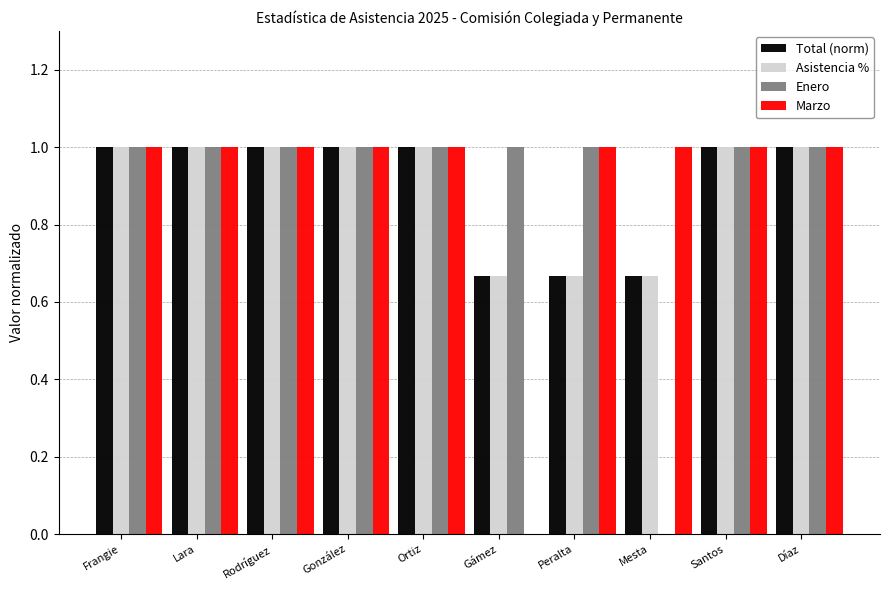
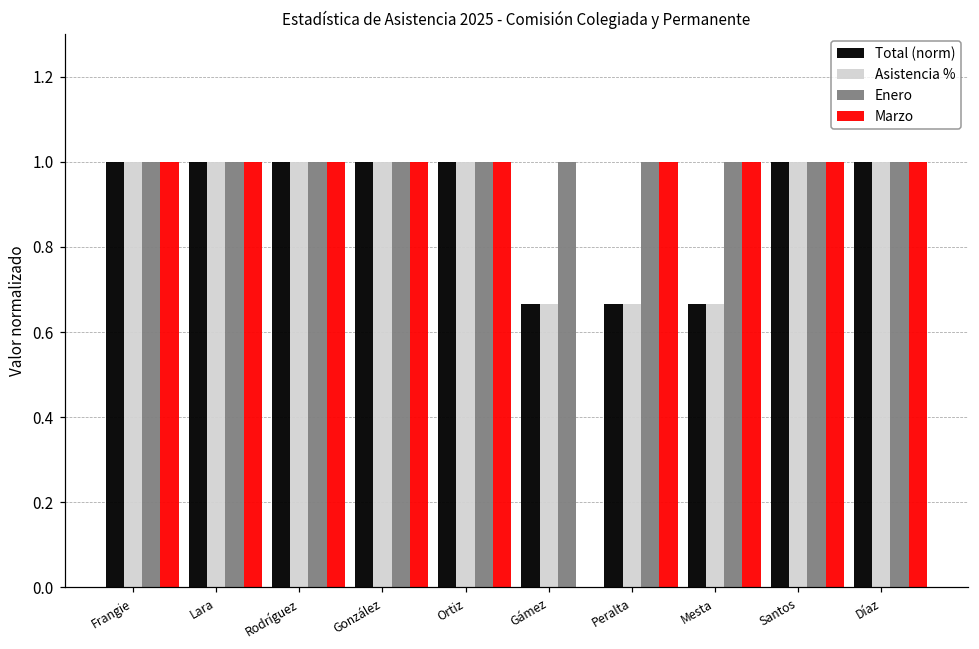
  {
    "Total (norm)": {
      "Frangie": 1,
      "Lara": 1,
      "Rodríguez": 1,
      "González": 1,
      "Ortiz": 1,
      "Gámez": 0.67,
      "Peralta": 0.67,
      "Mesta": 0.67,
      "Santos": 1,
      "Díaz": 1
    },
    "Asistencia %": {
      "Frangie": 1,
      "Lara": 1,
      "Rodríguez": 1,
      "González": 1,
      "Ortiz": 1,
      "Gámez": 0.67,
      "Peralta": 0.67,
      "Mesta": 0.67,
      "Santos": 1,
      "Díaz": 1
    },
    "Enero": {
      "Frangie": 1,
      "Lara": 1,
      "Rodríguez": 1,
      "González": 1,
      "Ortiz": 1,
      "Gámez": 1,
      "Peralta": 1,
-     "Mesta": 0,
+     "Mesta": 1,
      "Santos": 1,
      "Díaz": 1
    },
    "Marzo": {
      "Frangie": 1,
      "Lara": 1,
      "Rodríguez": 1,
      "González": 1,
      "Ortiz": 1,
      "Gámez": 0,
      "Peralta": 1,
      "Mesta": 1,
      "Santos": 1,
      "Díaz": 1
    }
  }
